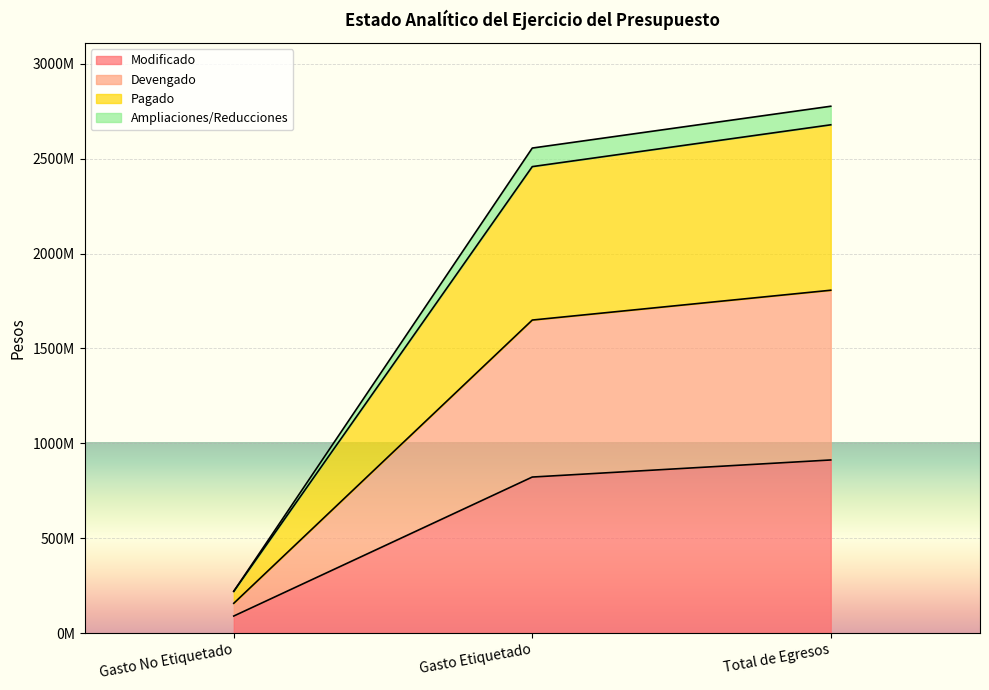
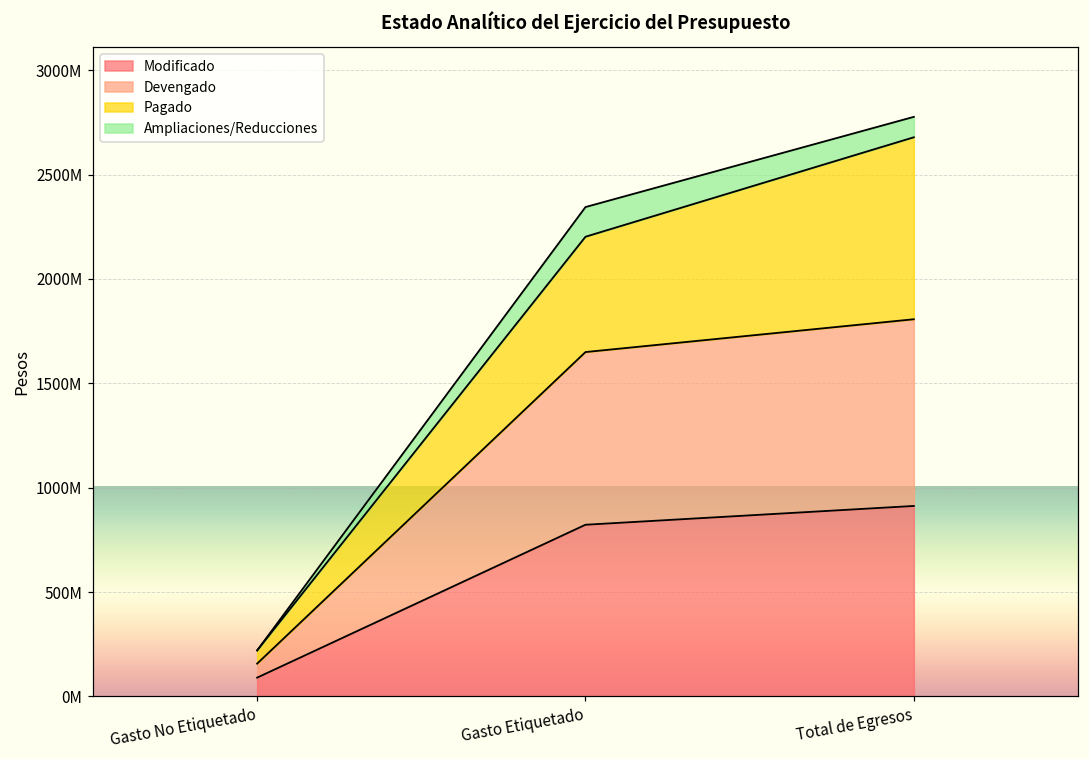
  {
    "Pagado": {
-     "Gasto Etiquetado": 810000000,
+     "Gasto Etiquetado": 550000000,
      "Total de Egresos": 870000000
    },
    "Ampliaciones/Reducciones": {
-     "Gasto Etiquetado": 100000000,
+     "Gasto Etiquetado": 140000000,
      "Total de Egresos": 100000000
    }
  }
